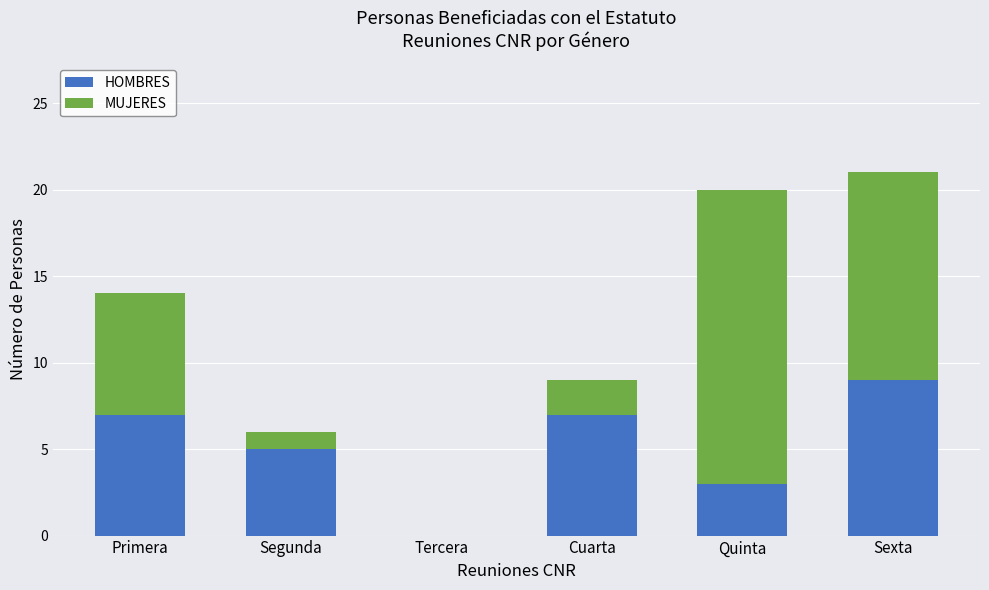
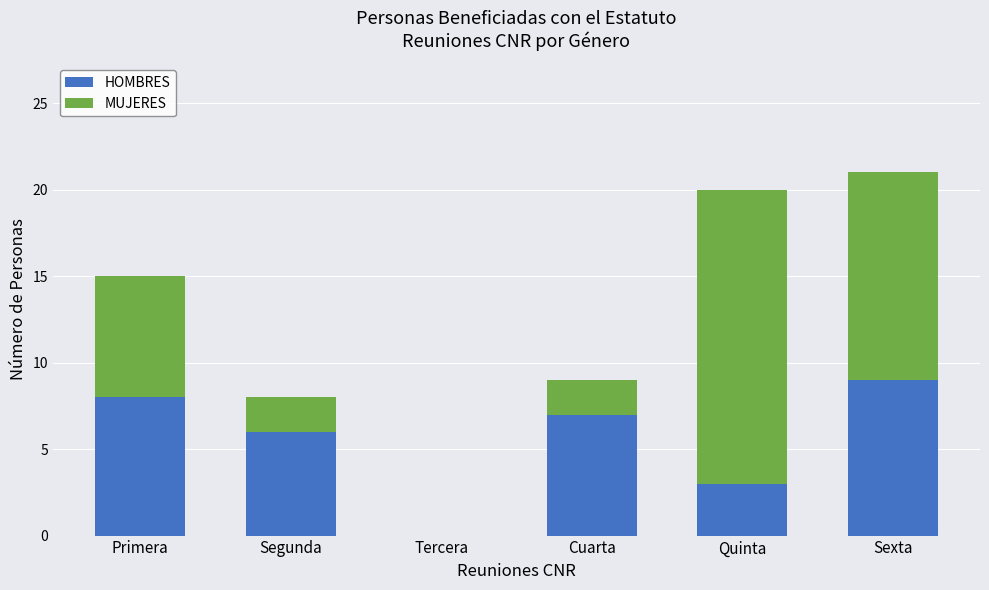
  {
    "HOMBRES": {
-     "Primera": 7,
-     "Segunda": 5,
+     "Primera": 8,
+     "Segunda": 6,
      "Tercera": 0,
      "Cuarta": 7,
      "Quinta": 3,
      "Sexta": 9
    },
    "MUJERES": {
      "Primera": 7,
-     "Segunda": 1,
+     "Segunda": 2,
      "Tercera": 0,
      "Cuarta": 2,
      "Quinta": 17,
      "Sexta": 12
    }
  }
